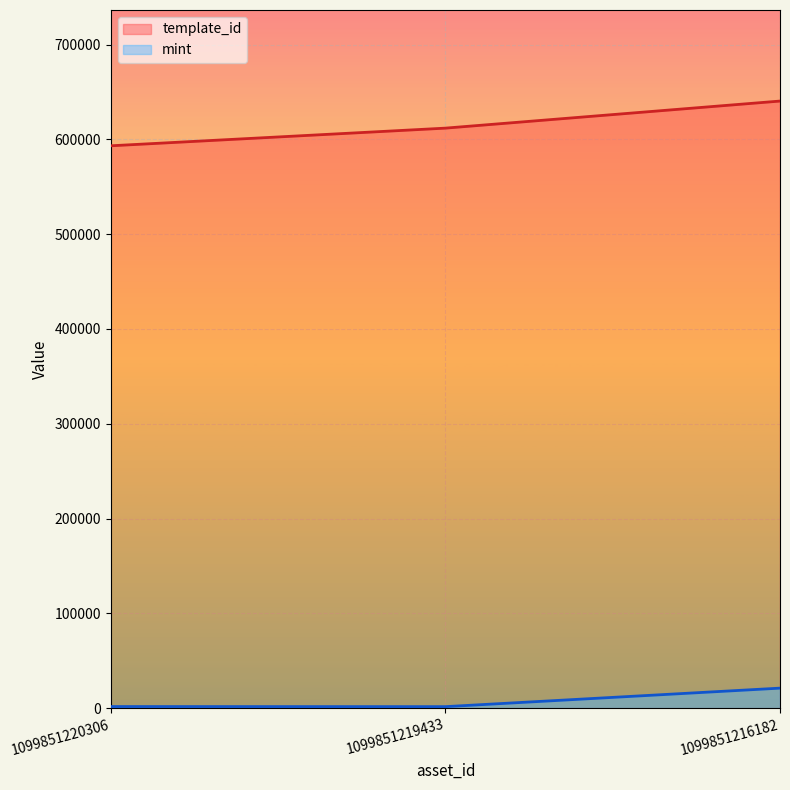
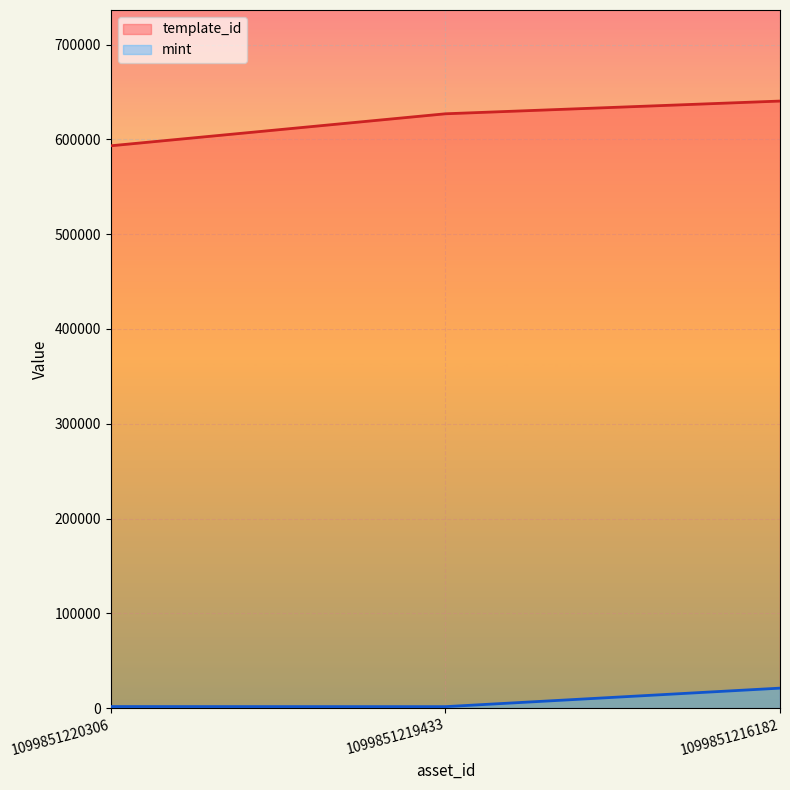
  {
    "template_id": {
      "1099851220306": 590000,
-     "1099851219433": 610000,
+     "1099851219433": 630000,
      "1099851216182": 640000
    },
    "mint": {
      "1099851220306": 0,
      "1099851219433": 0,
      "1099851216182": 20000
    }
  }
